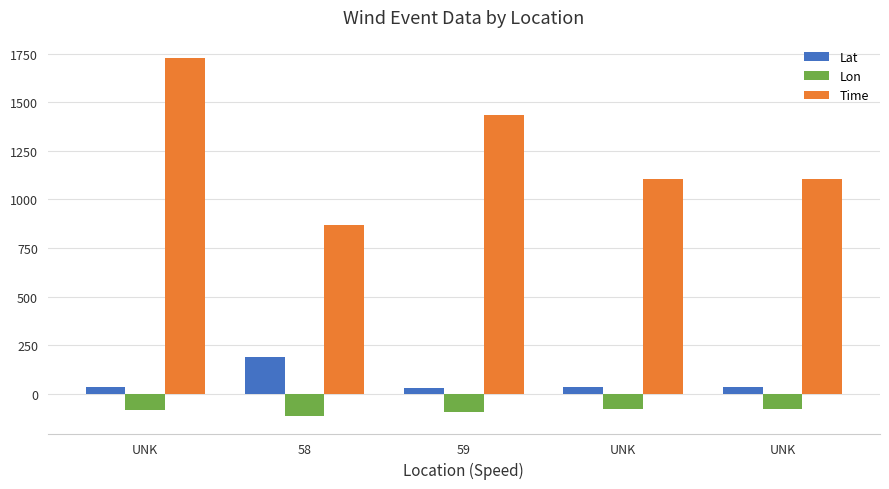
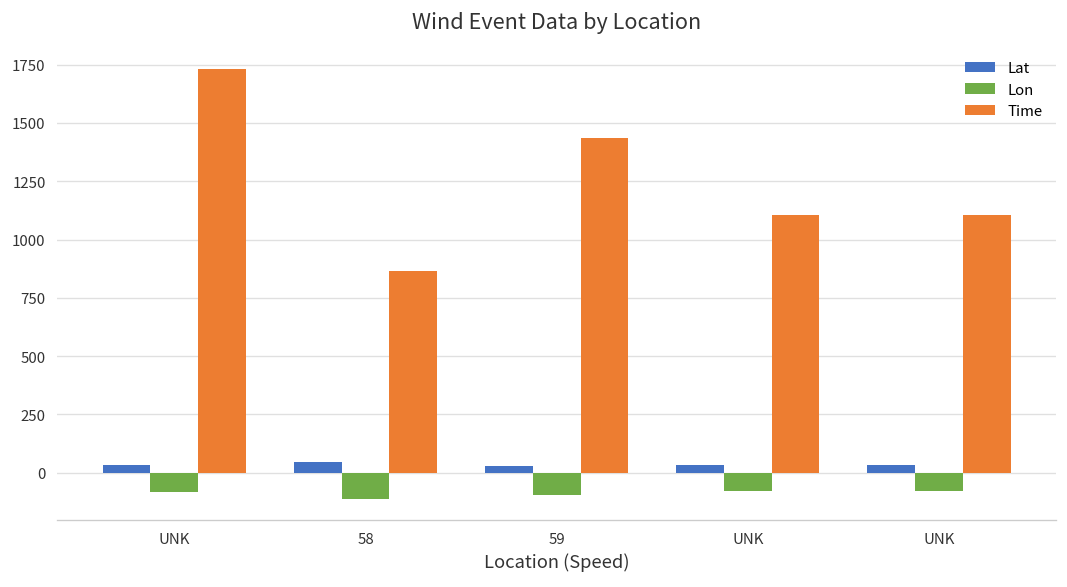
  {
    "Lat": {
-     "58": 190,
+     "58": 40,
      "59": 30
    },
    "Lon": {
      "58": -110,
      "59": -90
    },
    "Time": {
      "58": 870,
      "59": 1430
    }
  }
